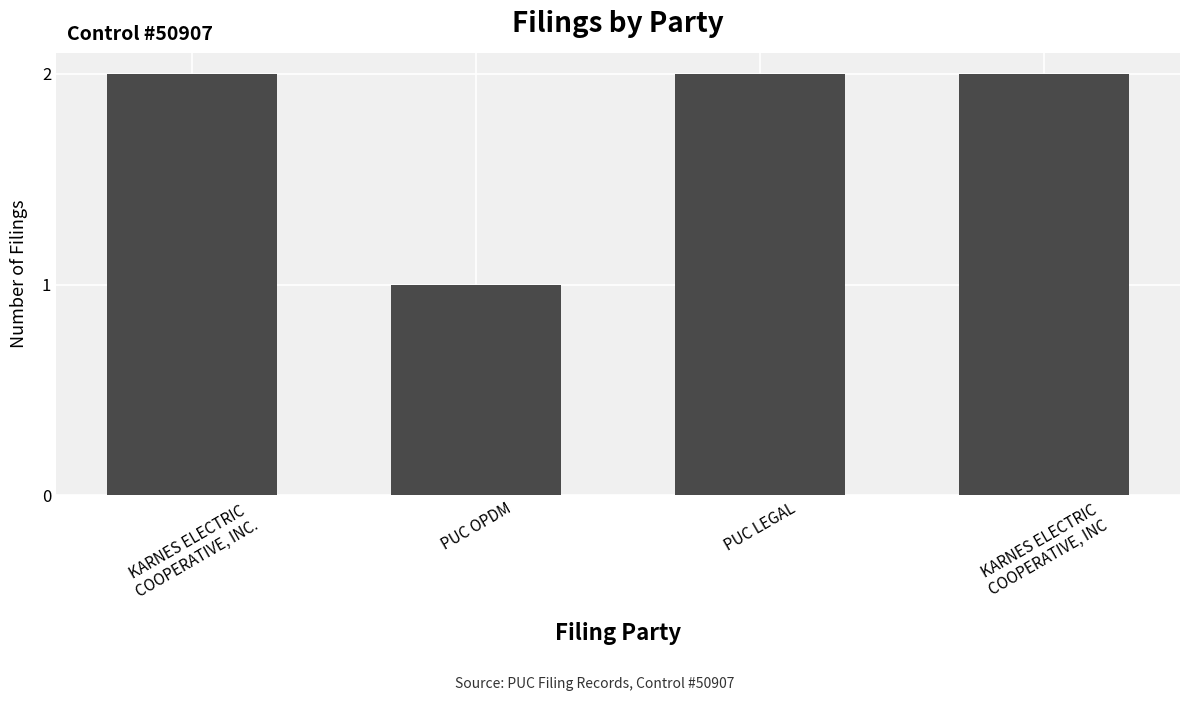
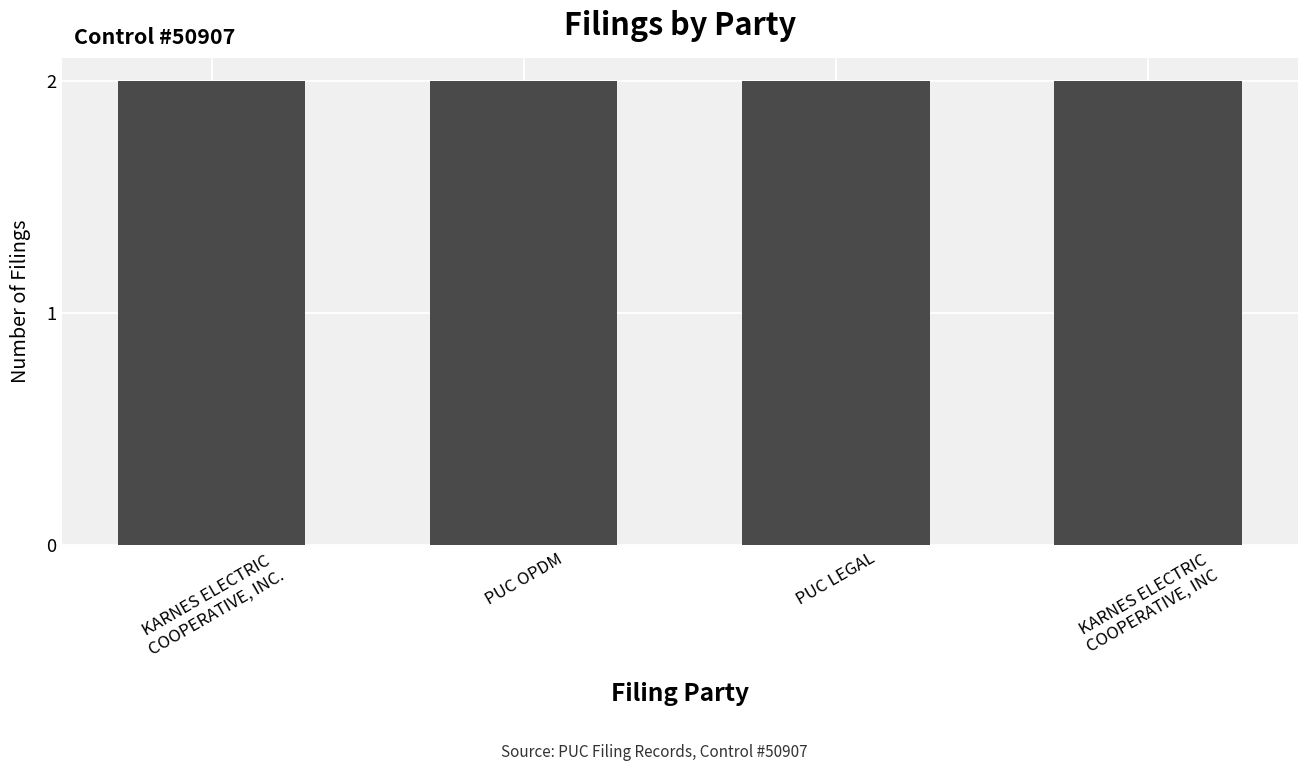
  {
    "KARNES ELECTRIC COOPERATIVE, INC.": 2,
-   "PUC OPDM": 1,
+   "PUC OPDM": 2,
    "PUC LEGAL": 2,
    "KARNES ELECTRIC COOPERATIVE, INC": 2
  }
